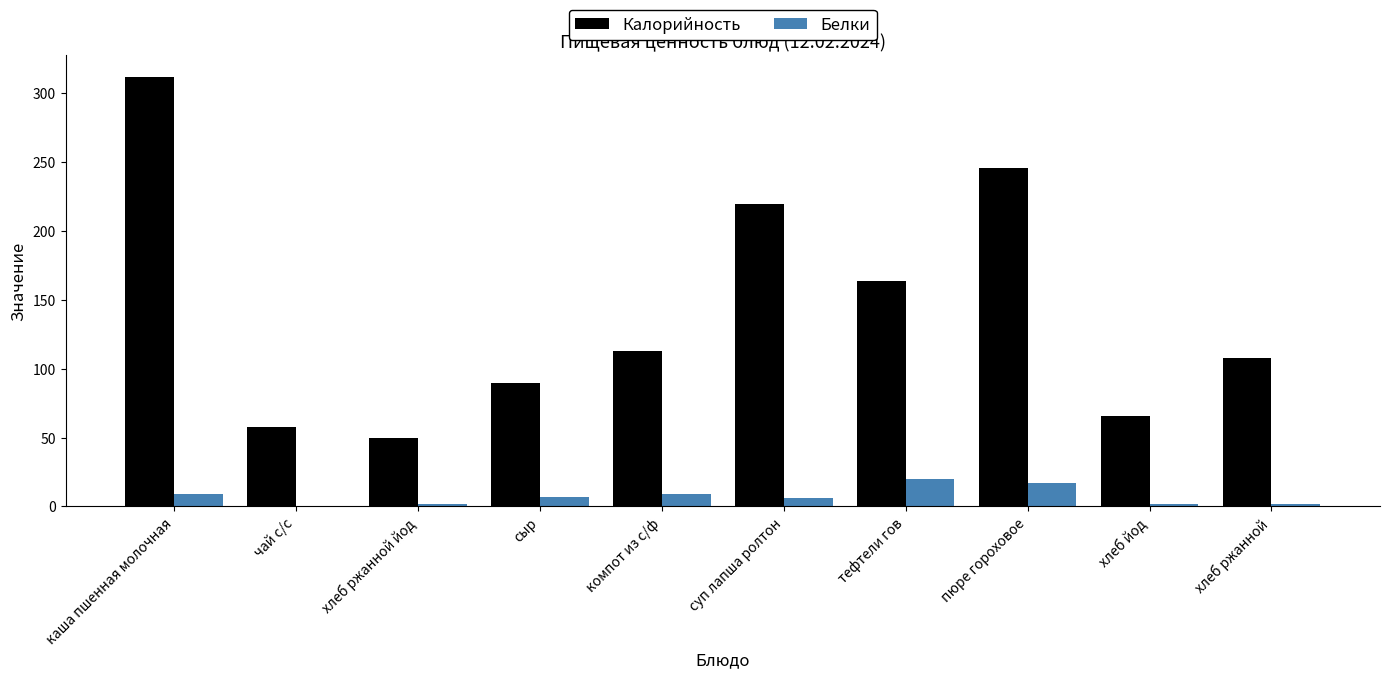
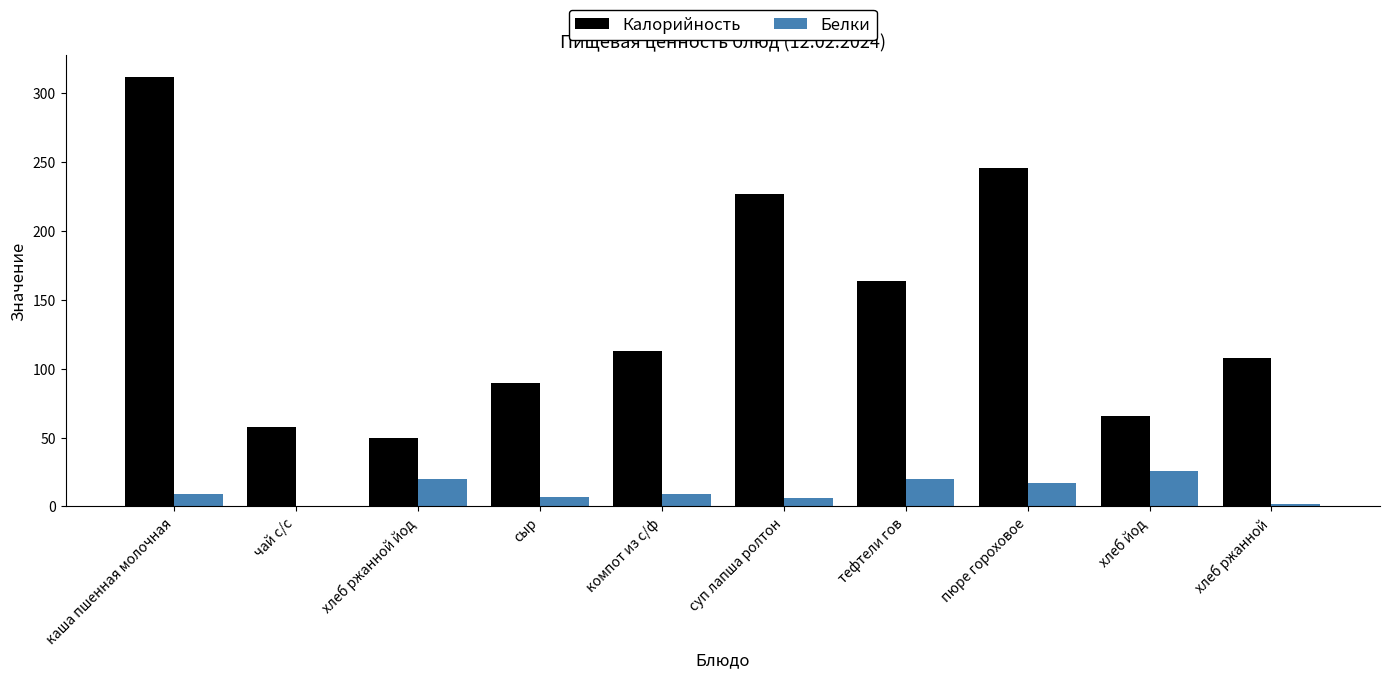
  {
    "Калорийность": {
      "каша пшенная молочная": 312,
      "чай с/с": 58,
      "хлеб ржанной йод": 50,
      "сыр": 90,
      "компот из с/ф": 113,
-     "суп лапша ролтон": 220,
+     "суп лапша ролтон": 227,
      "тефтели гов": 164,
      "пюре гороховое": 246,
      "хлеб йод": 66,
      "хлеб ржанной": 108
    },
    "Белки": {
      "каша пшенная молочная": 9,
      "чай с/с": 0,
-     "хлеб ржанной йод": 2,
+     "хлеб ржанной йод": 20,
      "сыр": 7,
      "компот из с/ф": 9,
      "суп лапша ролтон": 6,
      "тефтели гов": 20,
      "пюре гороховое": 17,
-     "хлеб йод": 2,
+     "хлеб йод": 26,
      "хлеб ржанной": 2
    }
  }
